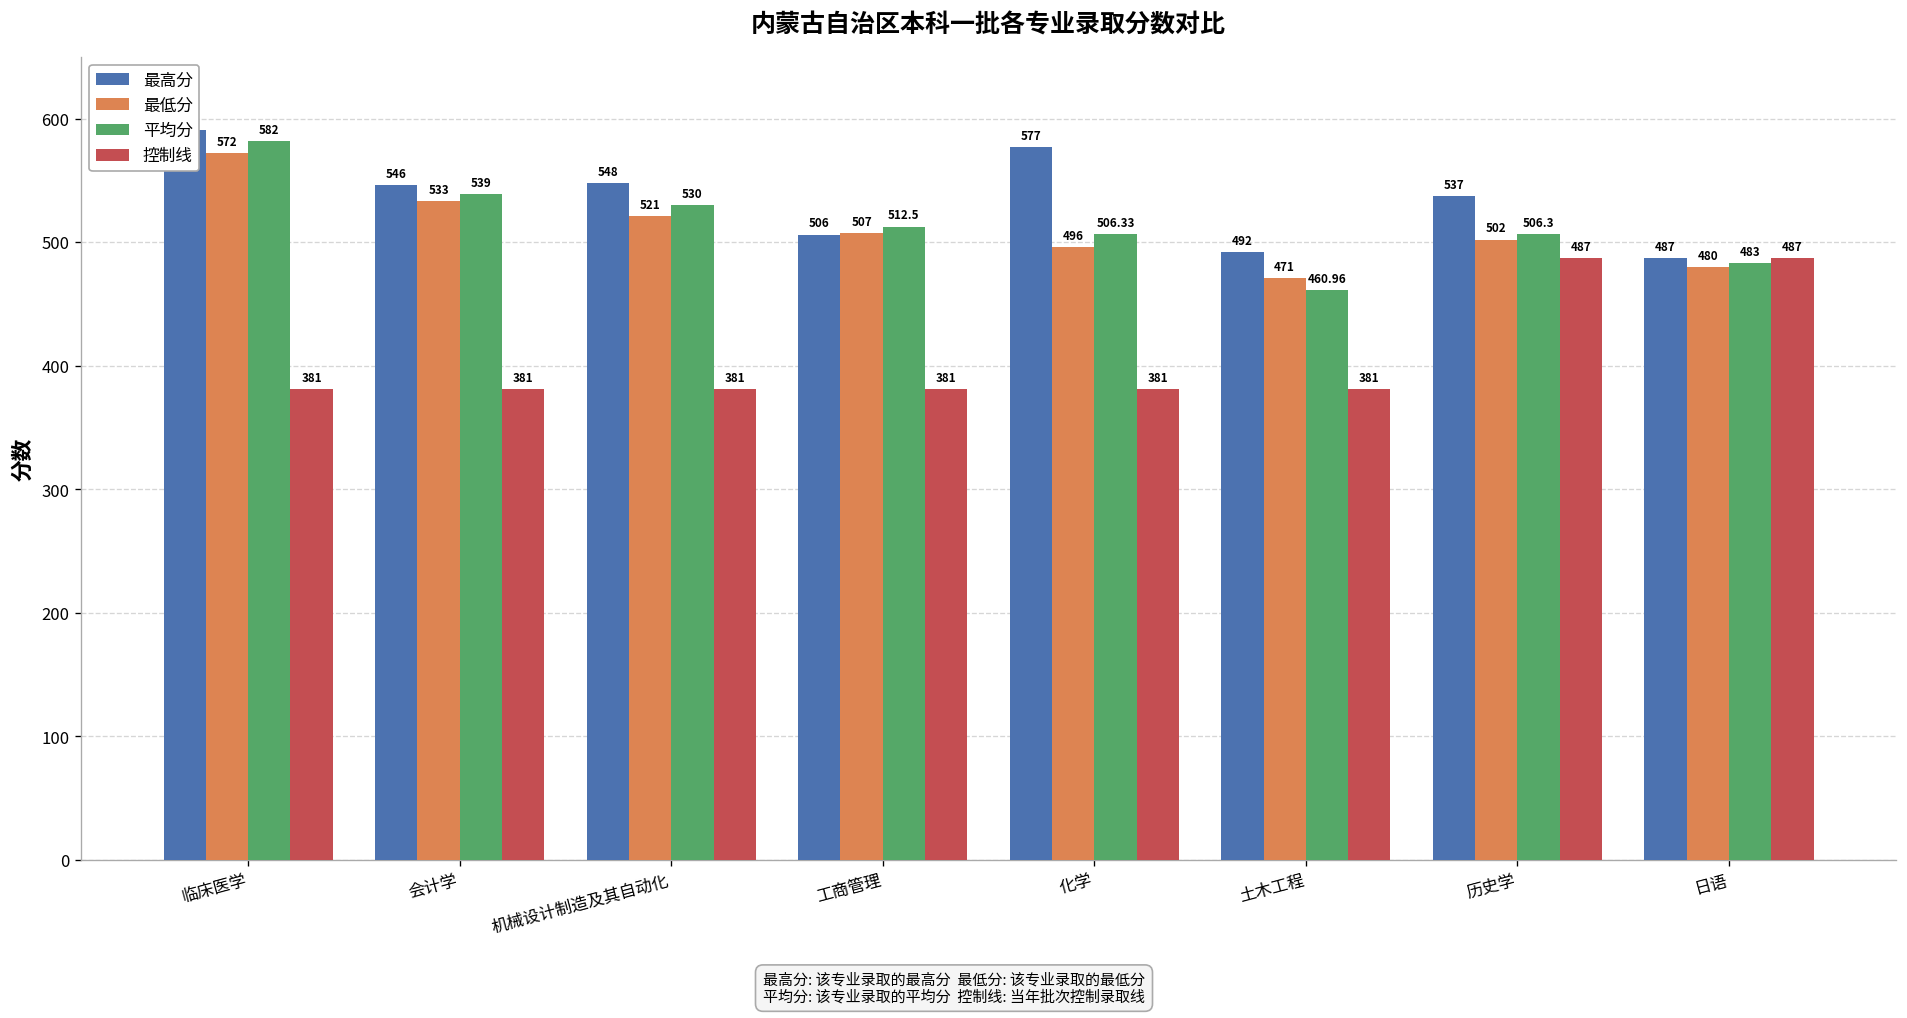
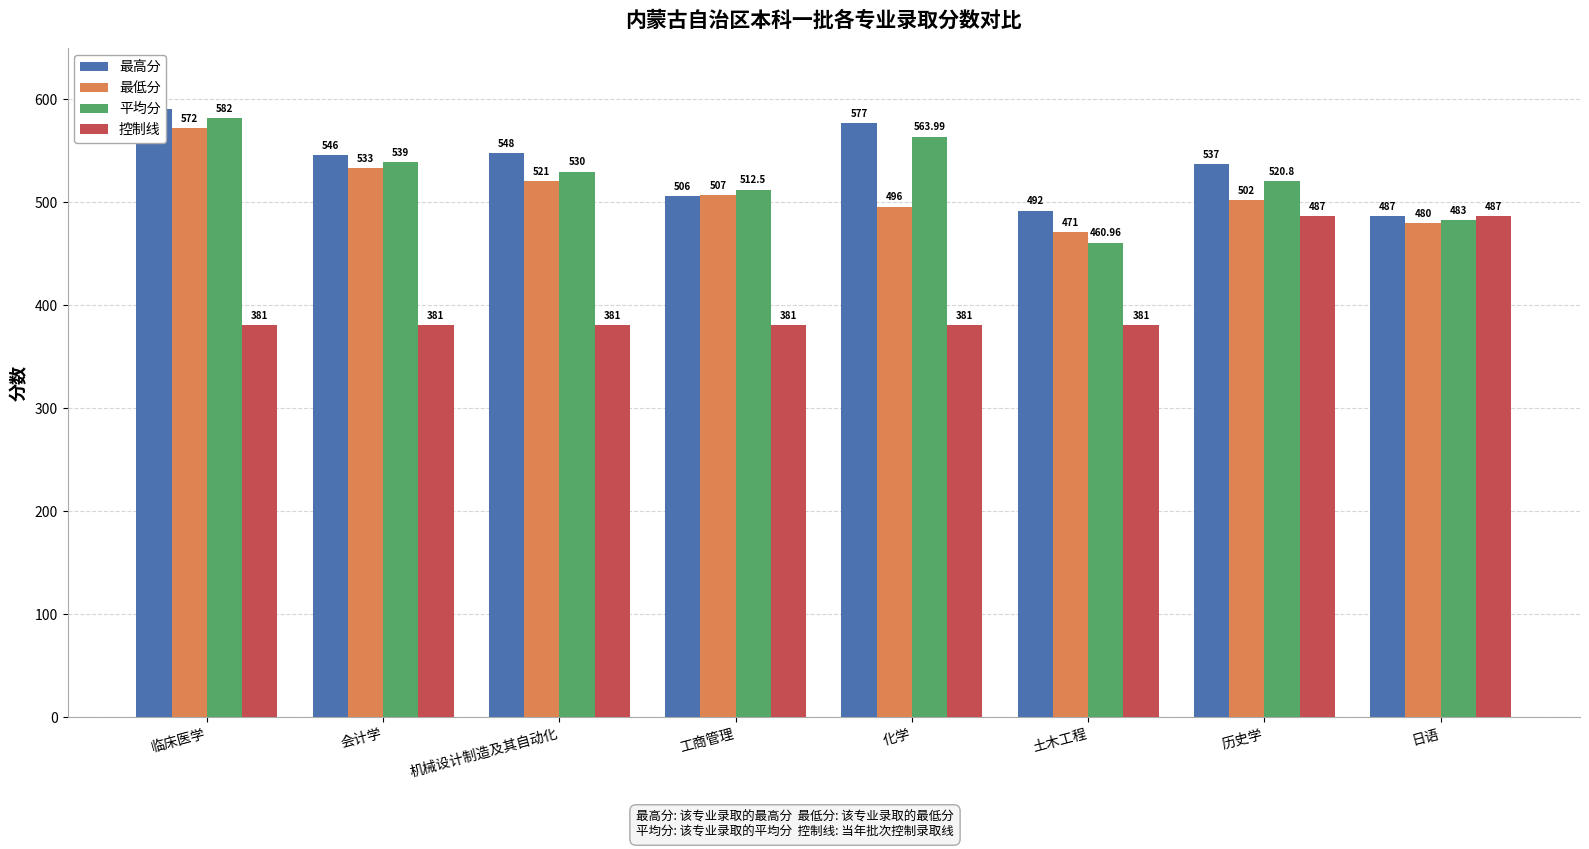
  {
    "最高分": {
      "会计学": 546,
      "机械设计制造及其自动化": 548,
      "工商管理": 506,
      "化学": 577,
      "土木工程": 492,
      "历史学": 537,
      "日语": 487
    },
    "平均分": {
      "临床医学": 582,
      "会计学": 539,
      "机械设计制造及其自动化": 530,
      "工商管理": 512.5,
-     "化学": 506.33,
+     "化学": 563.99,
      "土木工程": 460.96,
-     "历史学": 506.3,
+     "历史学": 520.8,
      "日语": 483
    }
  }
